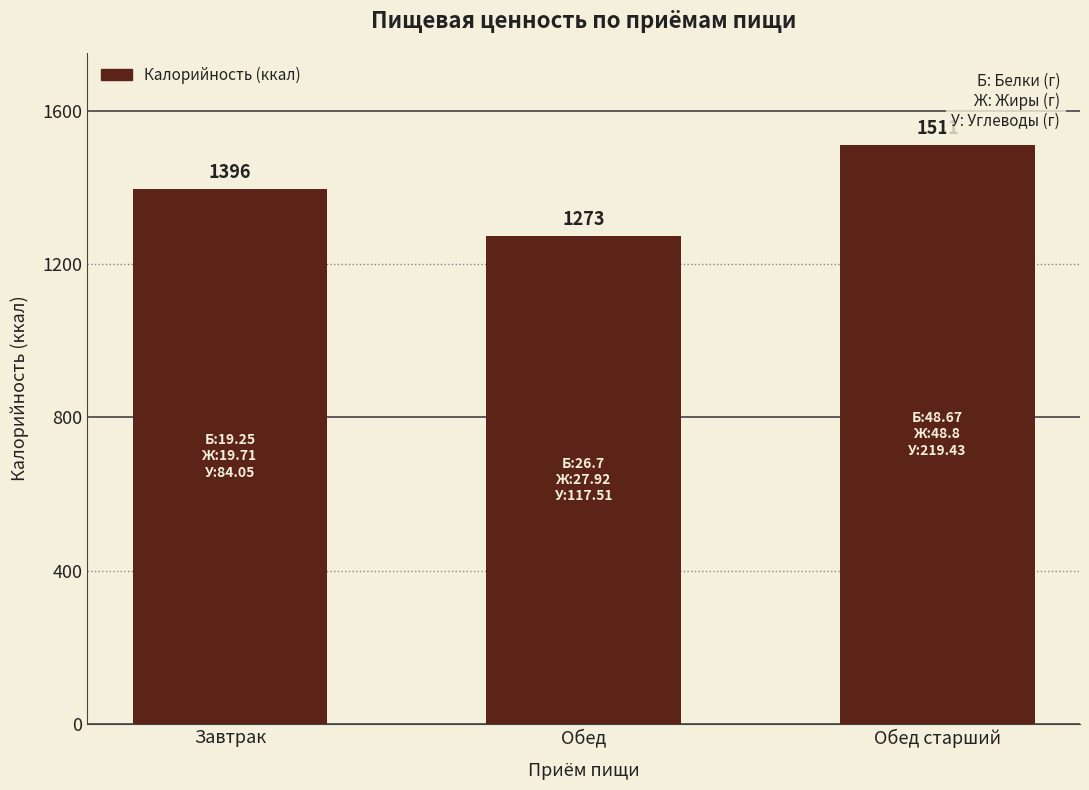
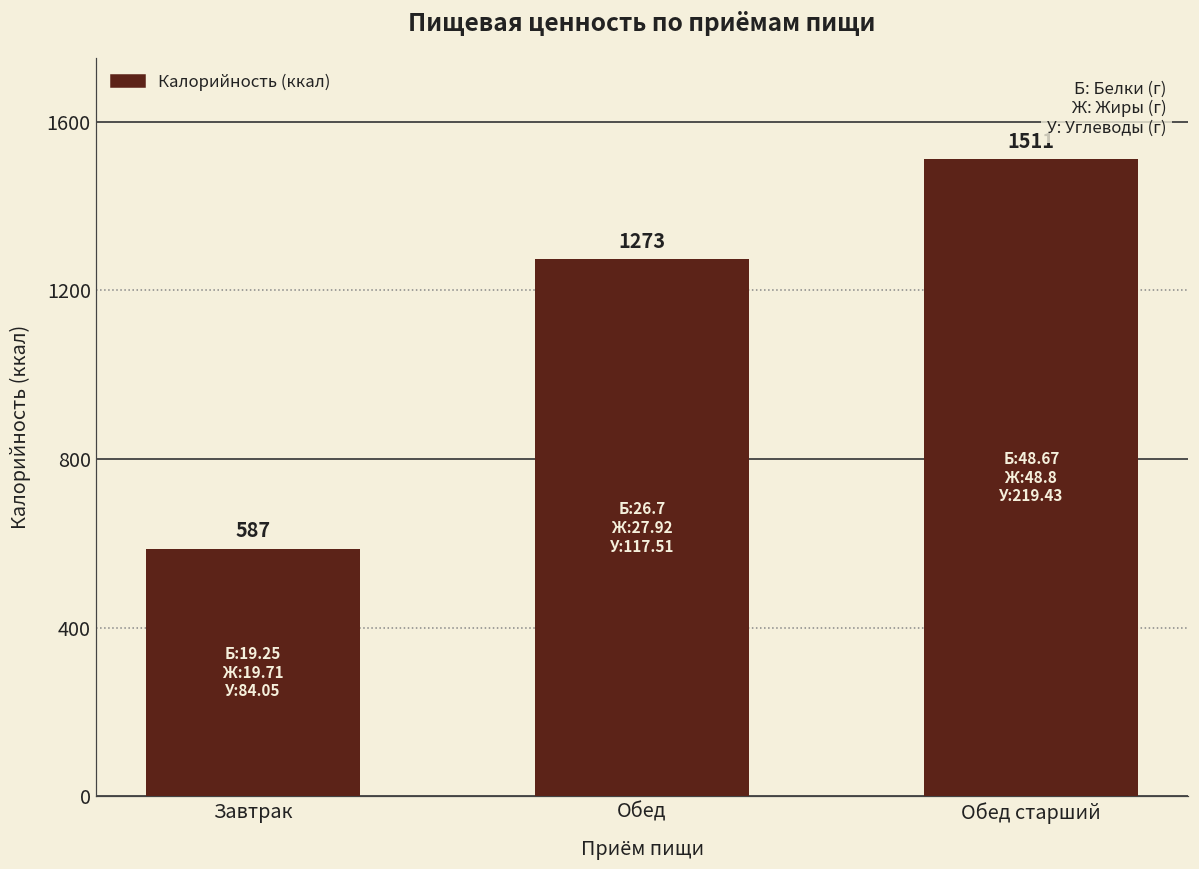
  {
-   "Завтрак": 1396,
+   "Завтрак": 587,
    "Обед": 1273
  }
